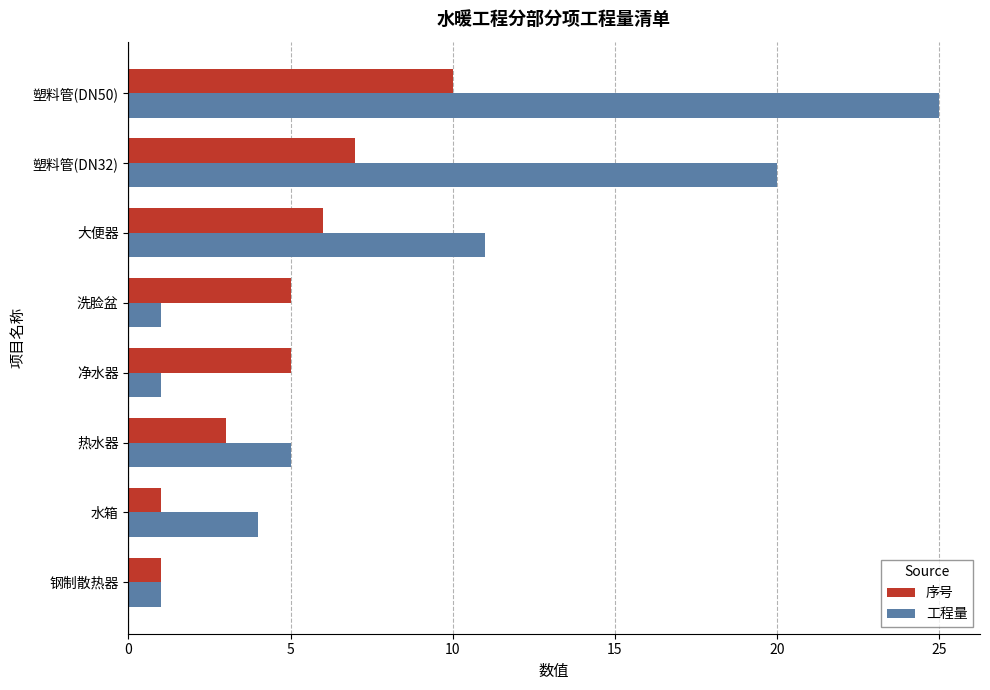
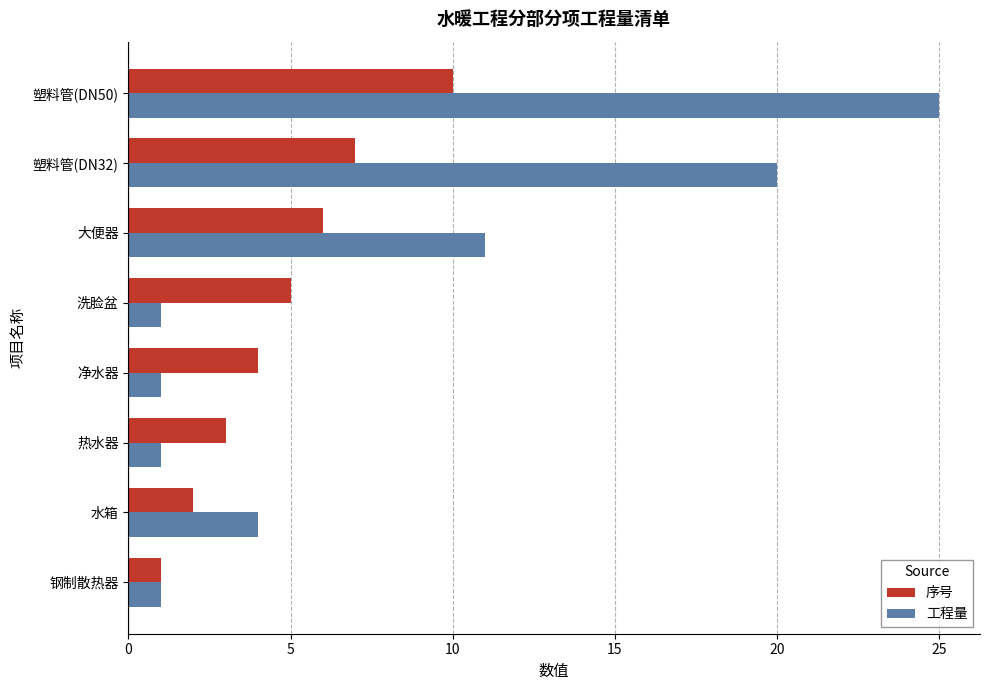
  {
    "序号": {
      "塑料管(DN50)": 10,
      "塑料管(DN32)": 7,
      "大便器": 6,
      "洗脸盆": 5,
-     "净水器": 5,
+     "净水器": 4,
      "热水器": 3,
-     "水箱": 1,
+     "水箱": 2,
      "钢制散热器": 1
    },
    "工程量": {
      "塑料管(DN50)": 25,
      "塑料管(DN32)": 20,
      "大便器": 11,
      "洗脸盆": 1,
      "净水器": 1,
-     "热水器": 5,
+     "热水器": 1,
      "水箱": 4,
      "钢制散热器": 1
    }
  }
